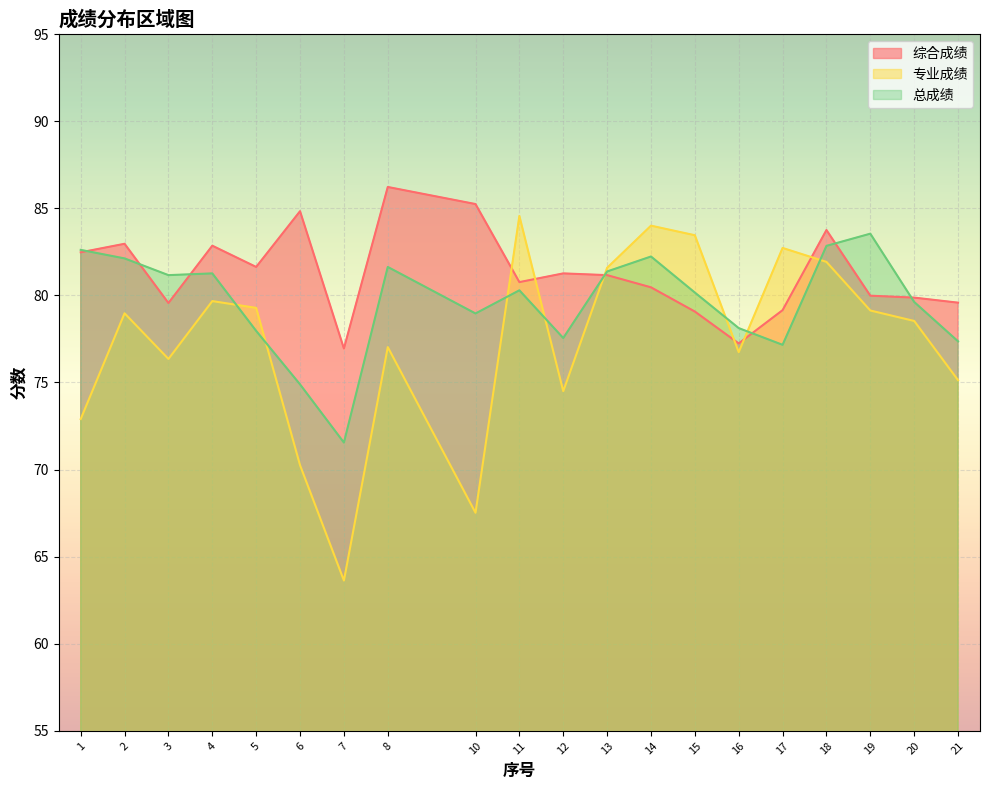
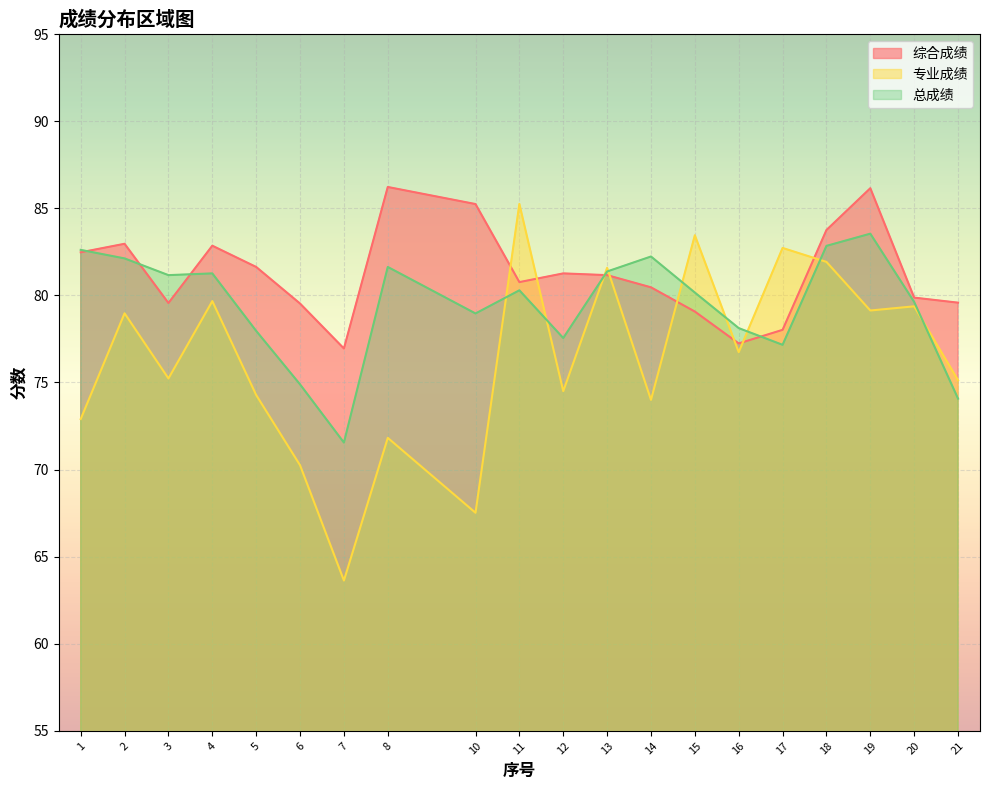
  {
    "综合成绩": {
      "2": 83.0,
      "3": 79.6,
      "4": 82.9,
      "5": 81.6,
-     "6": 84.8,
+     "6": 79.5,
      "7": 77.0,
      "8": 86.2,
      "10": 85.2,
      "11": 80.8,
      "12": 81.3,
      "13": 81.2,
      "14": 80.5,
      "15": 79.1,
      "16": 77.2,
-     "17": 79.2,
+     "17": 78.0,
      "18": 83.8,
-     "19": 80.0,
+     "19": 86.2,
      "20": 79.9,
      "21": 79.6
    },
    "专业成绩": {
      "1": 72.9,
      "2": 79.0,
-     "3": 76.4,
+     "3": 75.2,
      "4": 79.7,
-     "5": 79.3,
+     "5": 74.3,
      "6": 70.3,
      "7": 63.6,
-     "8": 77.0,
+     "8": 71.8,
      "10": 67.5,
-     "11": 84.6,
+     "11": 85.3,
      "12": 74.5,
      "13": 81.6,
-     "14": 84,
+     "14": 74,
      "15": 83.5,
      "16": 76.7,
      "17": 82.7,
      "18": 81.9,
      "19": 79.1,
-     "20": 78.5,
+     "20": 79.4,
      "21": 75.1
    },
    "总成绩": {
      "2": 82.1,
      "3": 81.2,
      "4": 81.3,
      "5": 78.0,
      "6": 74.9,
      "7": 71.6,
      "8": 81.6,
      "10": 79.0,
      "11": 80.3,
      "12": 77.6,
      "13": 81.4,
      "14": 82.2,
      "15": 80.2,
      "16": 78.1,
      "17": 77.2,
      "18": 82.8,
      "19": 83.5,
      "20": 79.6,
-     "21": 77.4
+     "21": 74.1
    }
  }
